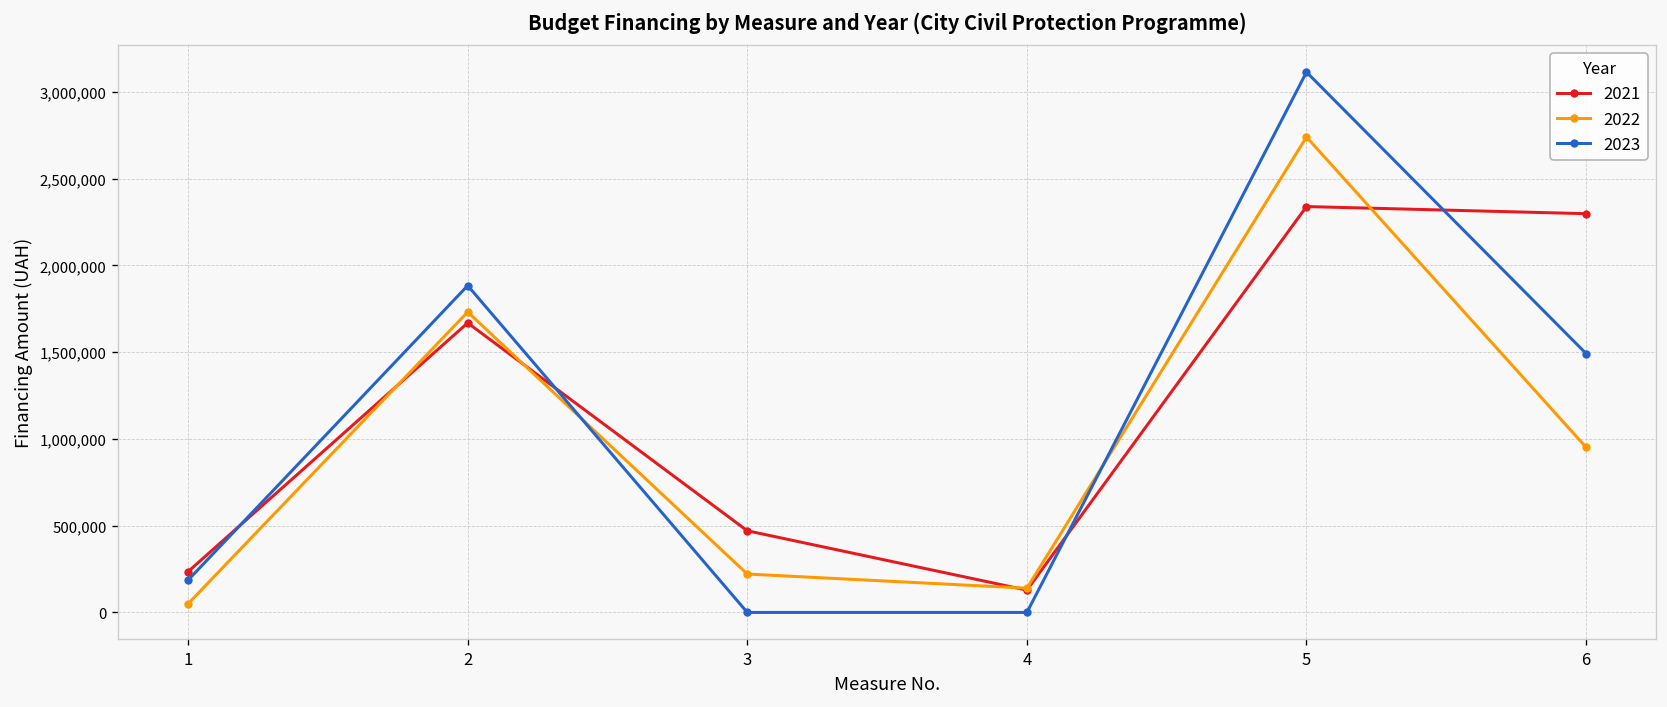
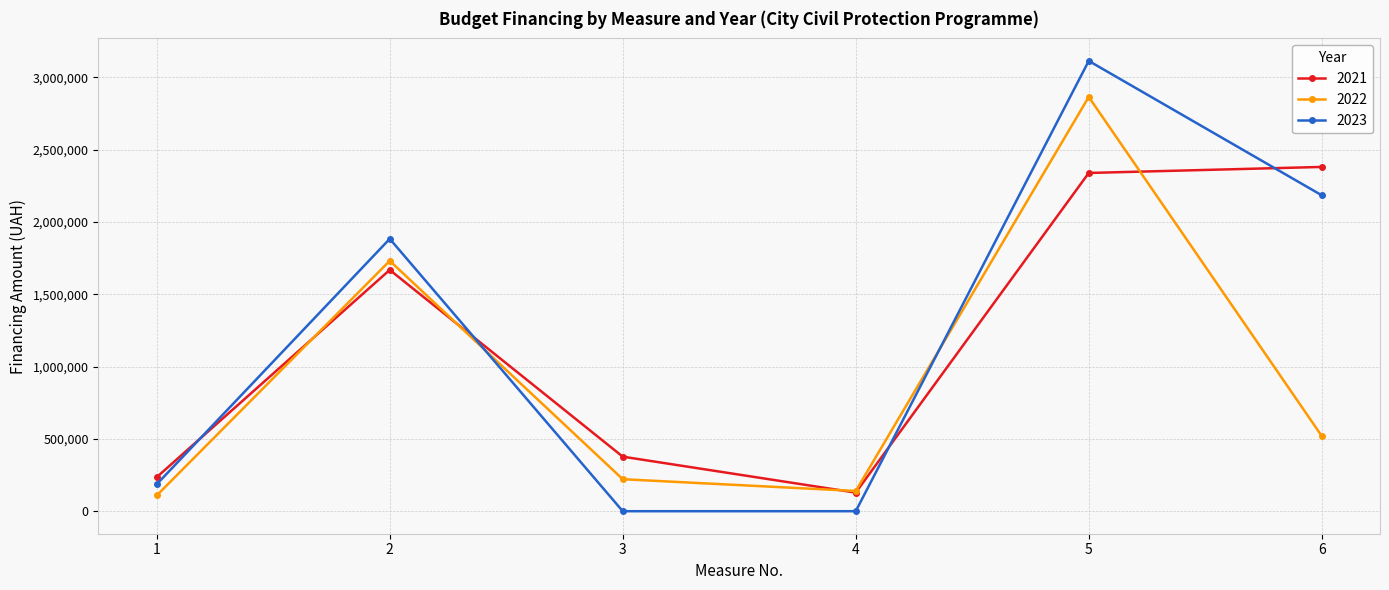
  {
    "2021": {
      "1": "240,000",
      "2": "1,670,000",
-     "3": "470,000",
+     "3": "380,000",
      "5": "2,340,000",
-     "6": "2,300,000"
+     "6": "2,380,000"
    },
    "2022": {
-     "1": "50,000",
+     "1": "110,000",
      "2": "1,730,000",
      "3": "220,000",
-     "5": "2,740,000",
-     "6": "950,000"
+     "5": "2,860,000",
+     "6": "520,000"
    },
    "2023": {
      "1": "190,000",
      "2": "1,880,000",
      "3": "0",
      "4": "0",
      "5": "3,110,000",
-     "6": "1,490,000"
+     "6": "2,180,000"
    }
  }
